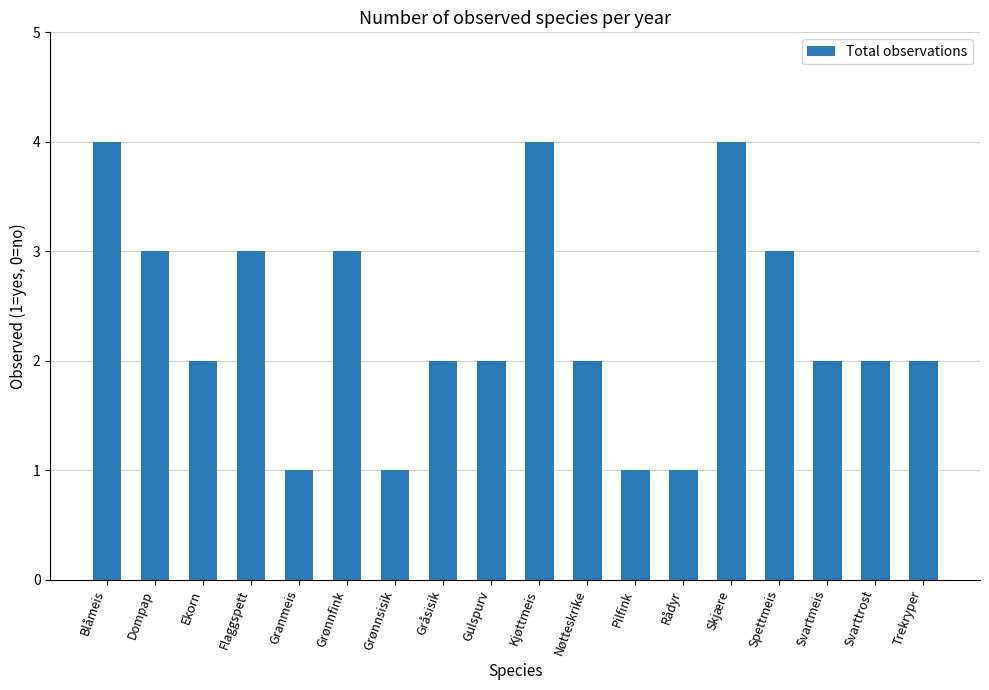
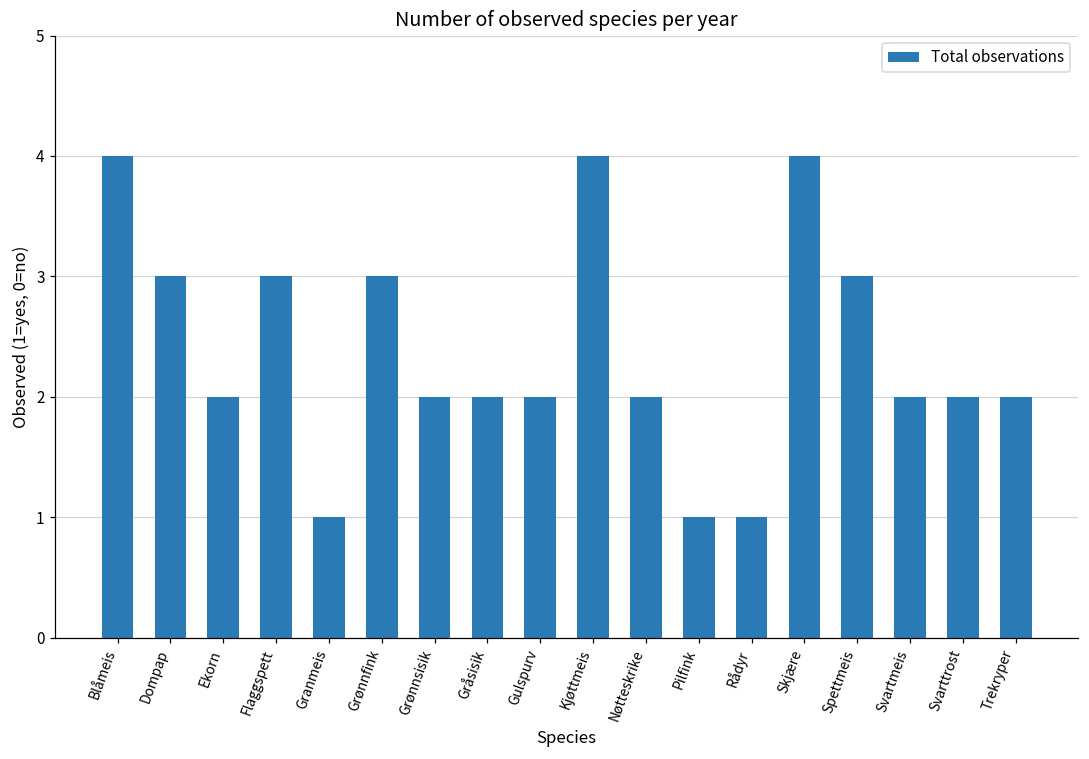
  {
    "Blåmeis": 4,
    "Dompap": 3,
    "Ekorn": 2,
    "Flaggspett": 3,
    "Granmeis": 1,
    "Grønnfink": 3,
-   "Grønnsisik": 1,
+   "Grønnsisik": 2,
    "Gråsisik": 2,
    "Gulspurv": 2,
    "Kjøttmeis": 4,
    "Nøtteskrike": 2,
    "Pilfink": 1,
    "Rådyr": 1,
    "Skjære": 4,
    "Spettmeis": 3,
    "Svartmeis": 2,
    "Svarttrost": 2,
    "Trekryper": 2
  }
